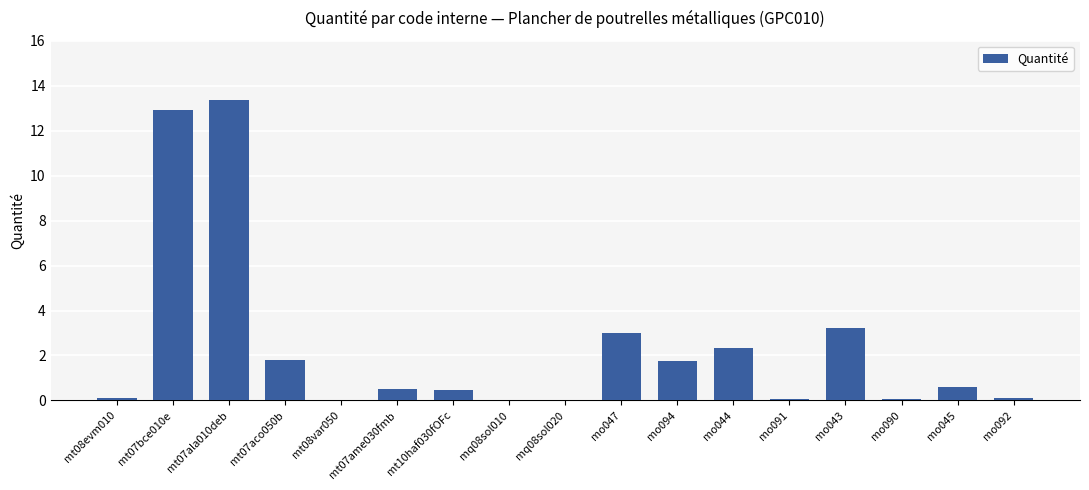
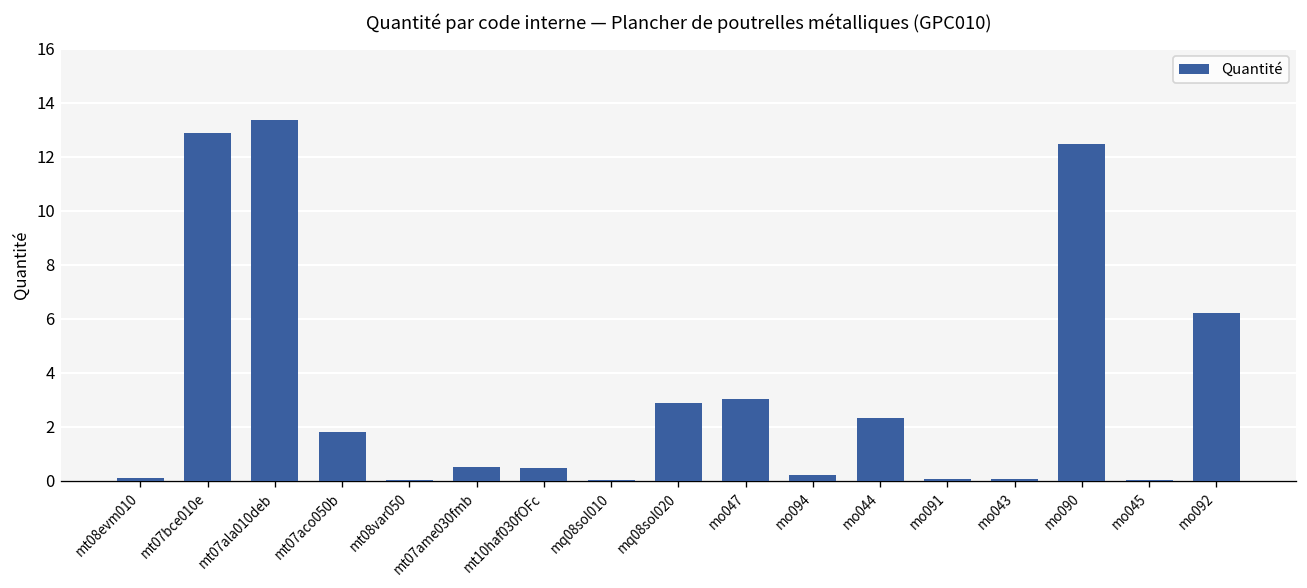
  {
    "mt07bce010e": 12.9,
    "mt07ala010deb": 13.4,
    "mt07aco050b": 1.8,
    "mt07ame030fmb": 0.5,
    "mt10haf030fOFc": 0.5,
-   "mq08sol020": 0.0,
+   "mq08sol020": 2.9,
    "mo047": 3.0,
-   "mo094": 1.8,
+   "mo094": 0.2,
    "mo044": 2.3,
-   "mo043": 3.2,
-   "mo090": 0.0,
-   "mo045": 0.6,
-   "mo092": 0.1
+   "mo043": 0.0,
+   "mo090": 12.5,
+   "mo045": 0.0,
+   "mo092": 6.2
  }
